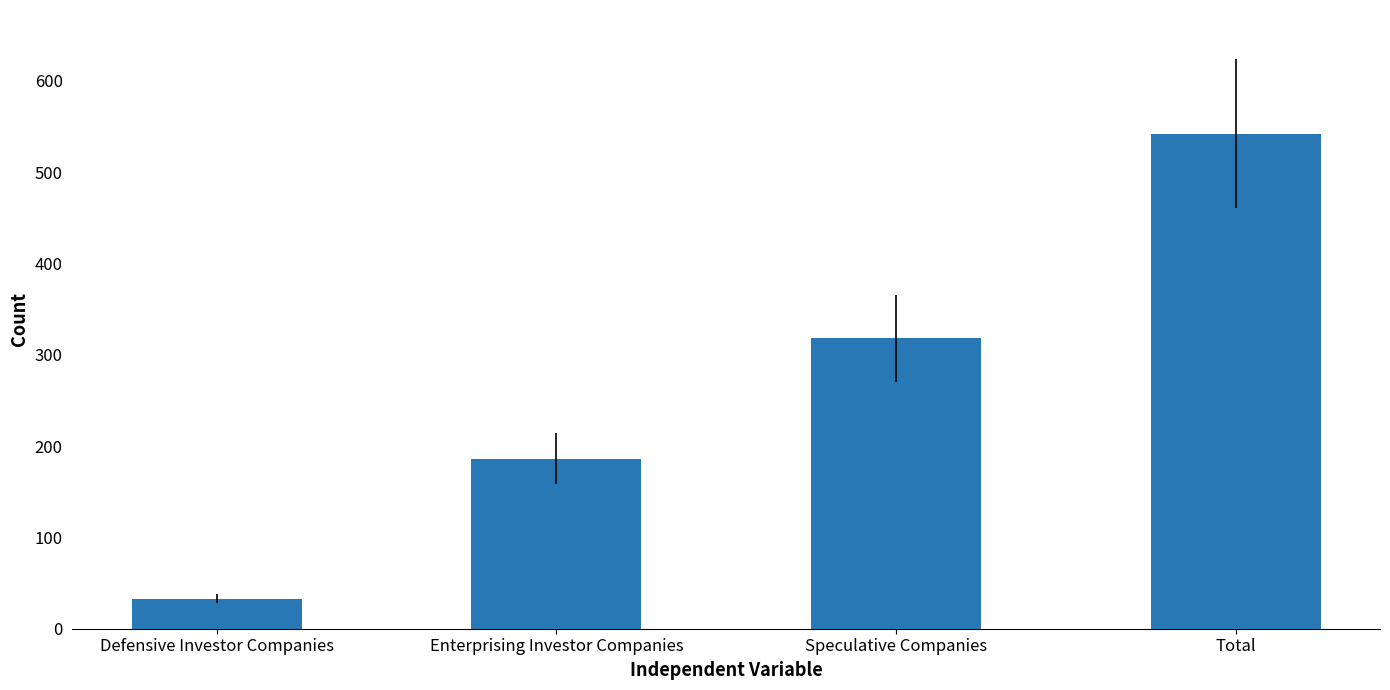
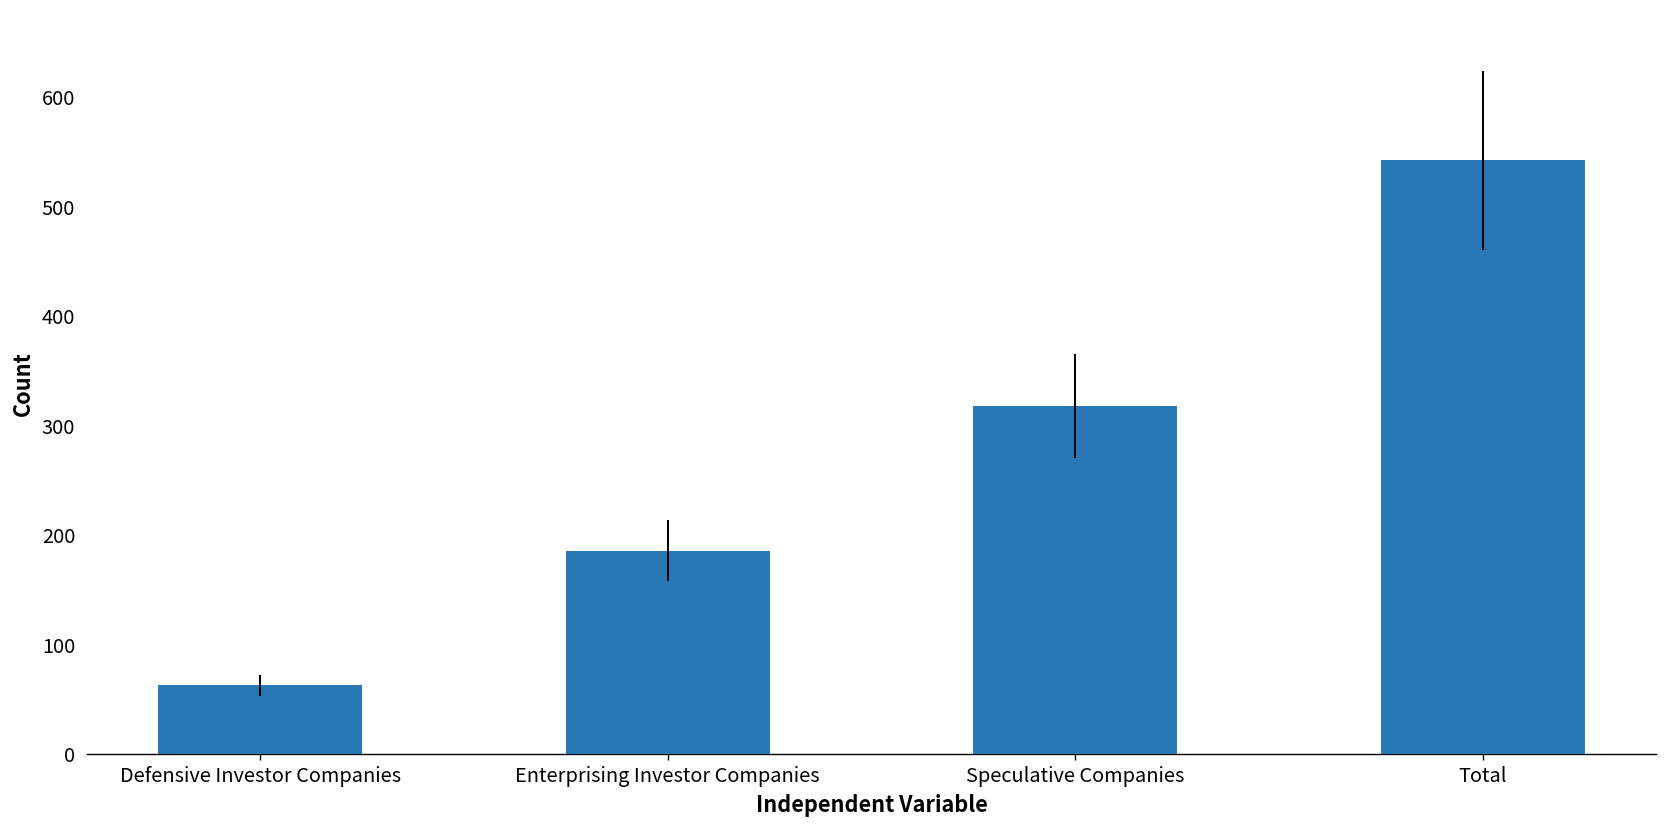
  {
-   "Defensive Investor Companies": 30,
+   "Defensive Investor Companies": 60,
    "Enterprising Investor Companies": 190,
    "Speculative Companies": 320,
    "Total": 540
  }
